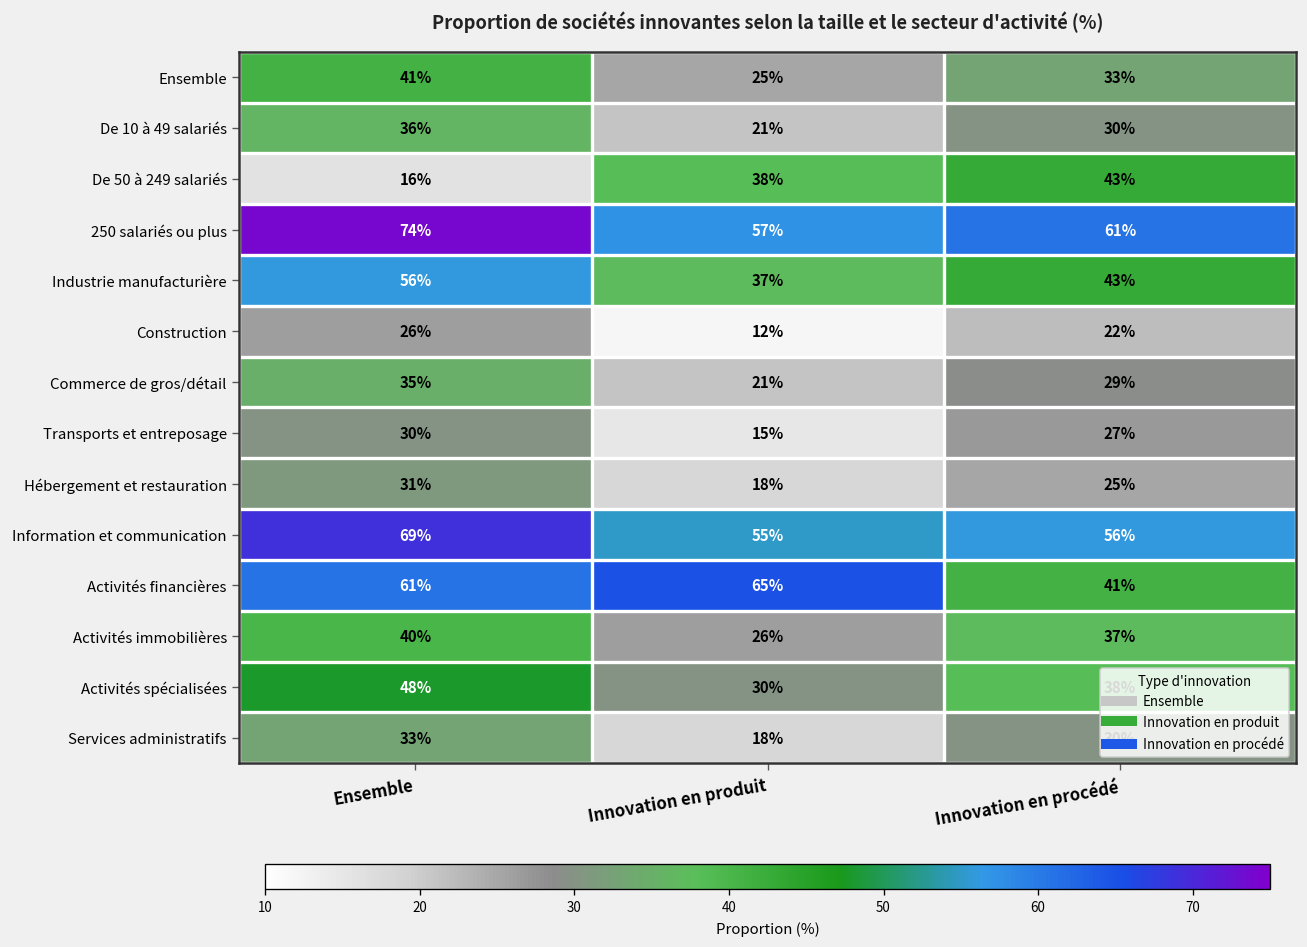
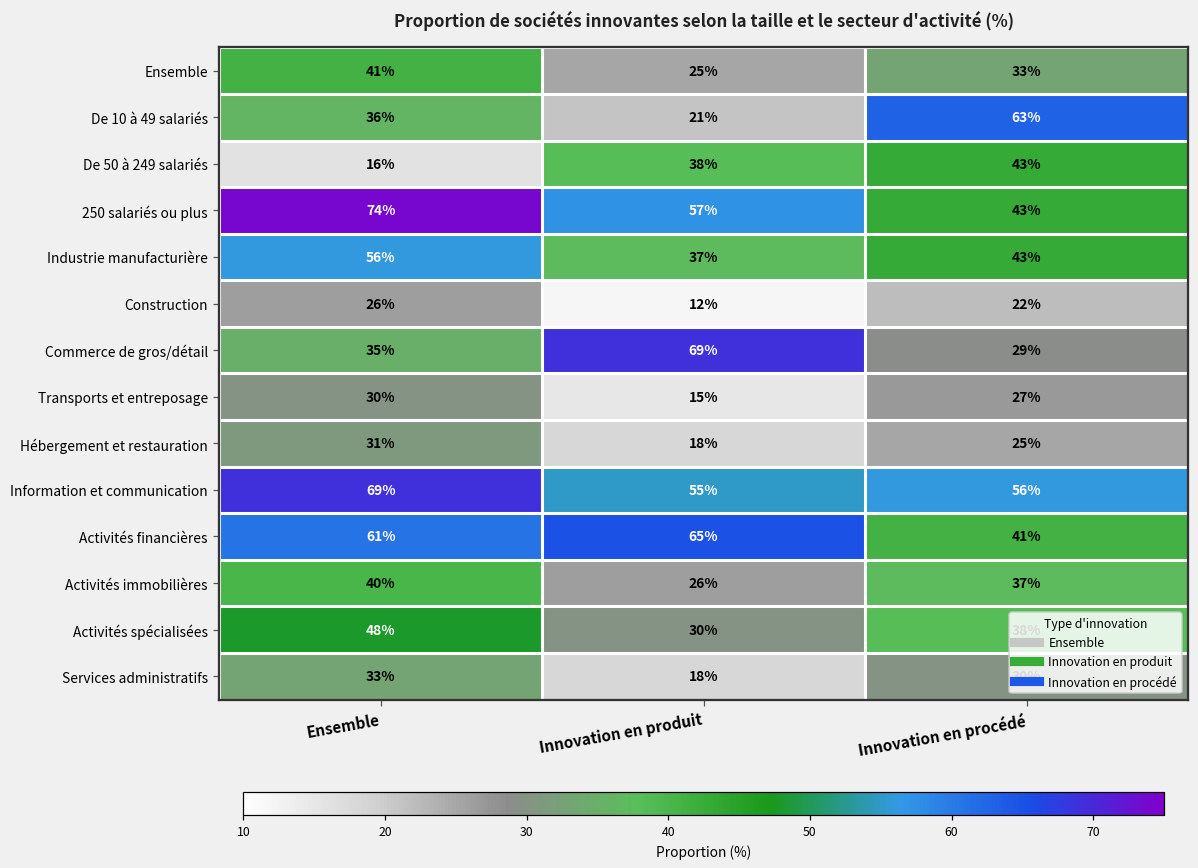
  {
    "Ensemble": {
      "Ensemble": "41%",
      "Innovation en produit": "25%",
      "Innovation en procédé": "33%"
    },
    "De 10 à 49 salariés": {
      "Ensemble": "36%",
      "Innovation en produit": "21%",
-     "Innovation en procédé": "30%"
+     "Innovation en procédé": "63%"
    },
    "De 50 à 249 salariés": {
      "Ensemble": "16%",
      "Innovation en produit": "38%",
      "Innovation en procédé": "43%"
    },
    "250 salariés ou plus": {
      "Ensemble": "74%",
      "Innovation en produit": "57%",
-     "Innovation en procédé": "61%"
+     "Innovation en procédé": "43%"
    },
    "Industrie manufacturière": {
      "Ensemble": "56%",
      "Innovation en produit": "37%",
      "Innovation en procédé": "43%"
    },
    "Construction": {
      "Ensemble": "26%",
      "Innovation en produit": "12%",
      "Innovation en procédé": "22%"
    },
    "Commerce de gros/détail": {
      "Ensemble": "35%",
-     "Innovation en produit": "21%",
+     "Innovation en produit": "69%",
      "Innovation en procédé": "29%"
    },
    "Transports et entreposage": {
      "Ensemble": "30%",
      "Innovation en produit": "15%",
      "Innovation en procédé": "27%"
    },
    "Hébergement et restauration": {
      "Ensemble": "31%",
      "Innovation en produit": "18%",
      "Innovation en procédé": "25%"
    },
    "Information et communication": {
      "Ensemble": "69%",
      "Innovation en produit": "55%",
      "Innovation en procédé": "56%"
    },
    "Activités financières": {
      "Ensemble": "61%",
      "Innovation en produit": "65%",
      "Innovation en procédé": "41%"
    },
    "Activités immobilières": {
      "Ensemble": "40%",
      "Innovation en produit": "26%",
      "Innovation en procédé": "37%"
    },
    "Activités spécialisées": {
      "Ensemble": "48%",
      "Innovation en produit": "30%"
    },
    "Services administratifs": {
      "Ensemble": "33%",
      "Innovation en produit": "18%"
    }
  }
